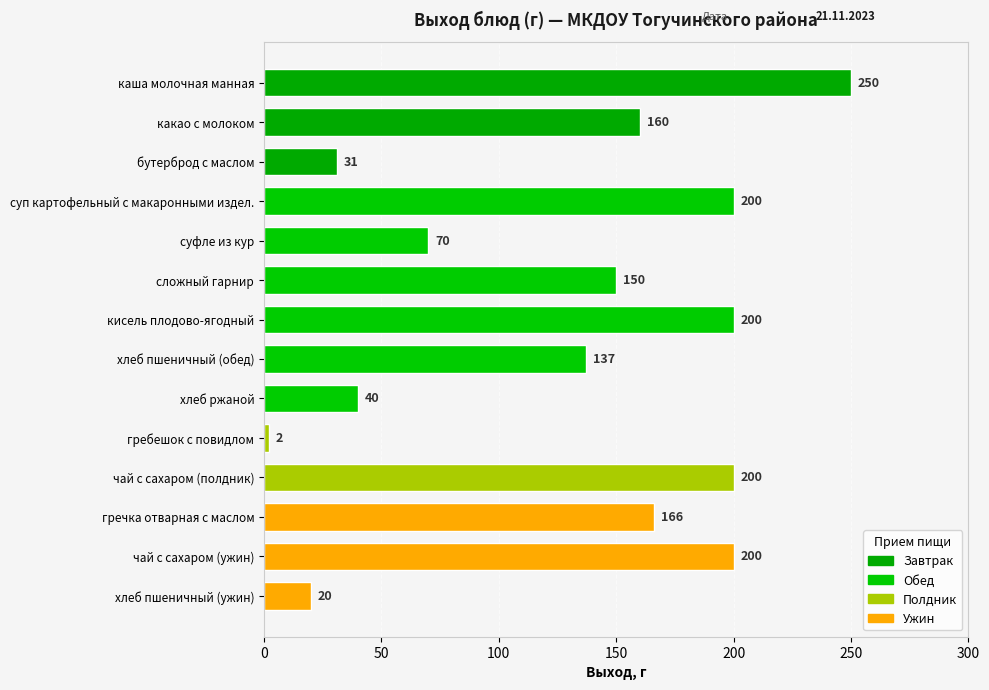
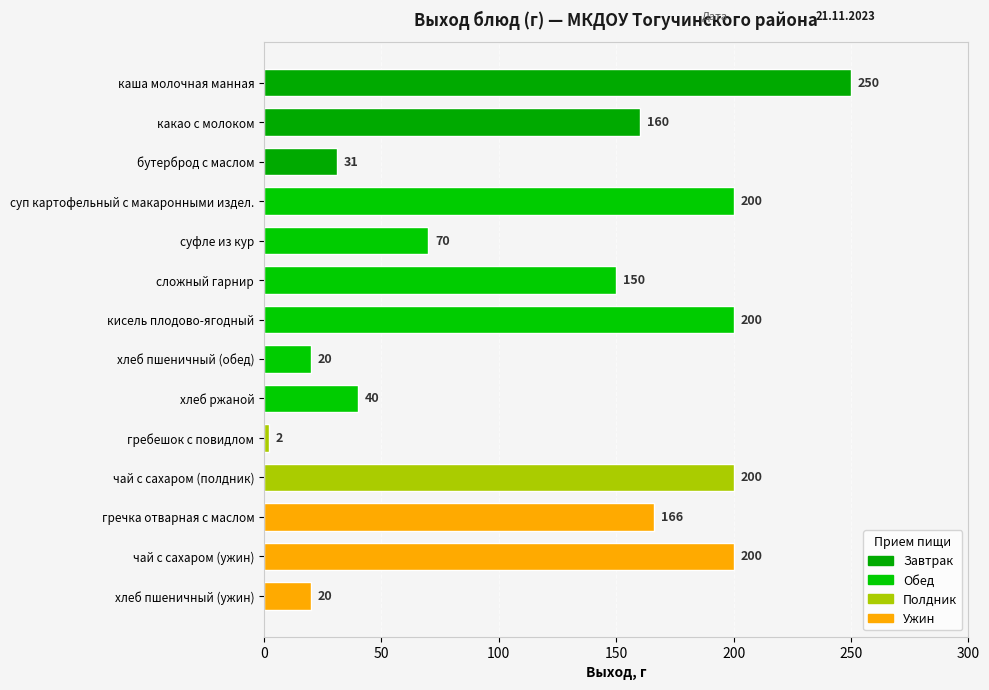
  {
    "каша молочная манная": 250,
    "какао с молоком": 160,
    "бутерброд с маслом": 31,
    "суп картофельный с макаронными издел.": 200,
    "суфле из кур": 70,
    "сложный гарнир": 150,
    "кисель плодово-ягодный": 200,
-   "хлеб пшеничный (обед)": 137,
+   "хлеб пшеничный (обед)": 20,
    "хлеб ржаной": 40,
    "гребешок с повидлом": 2,
    "чай с сахаром (полдник)": 200,
    "гречка отварная с маслом": 166,
    "чай с сахаром (ужин)": 200,
    "хлеб пшеничный (ужин)": 20
  }
